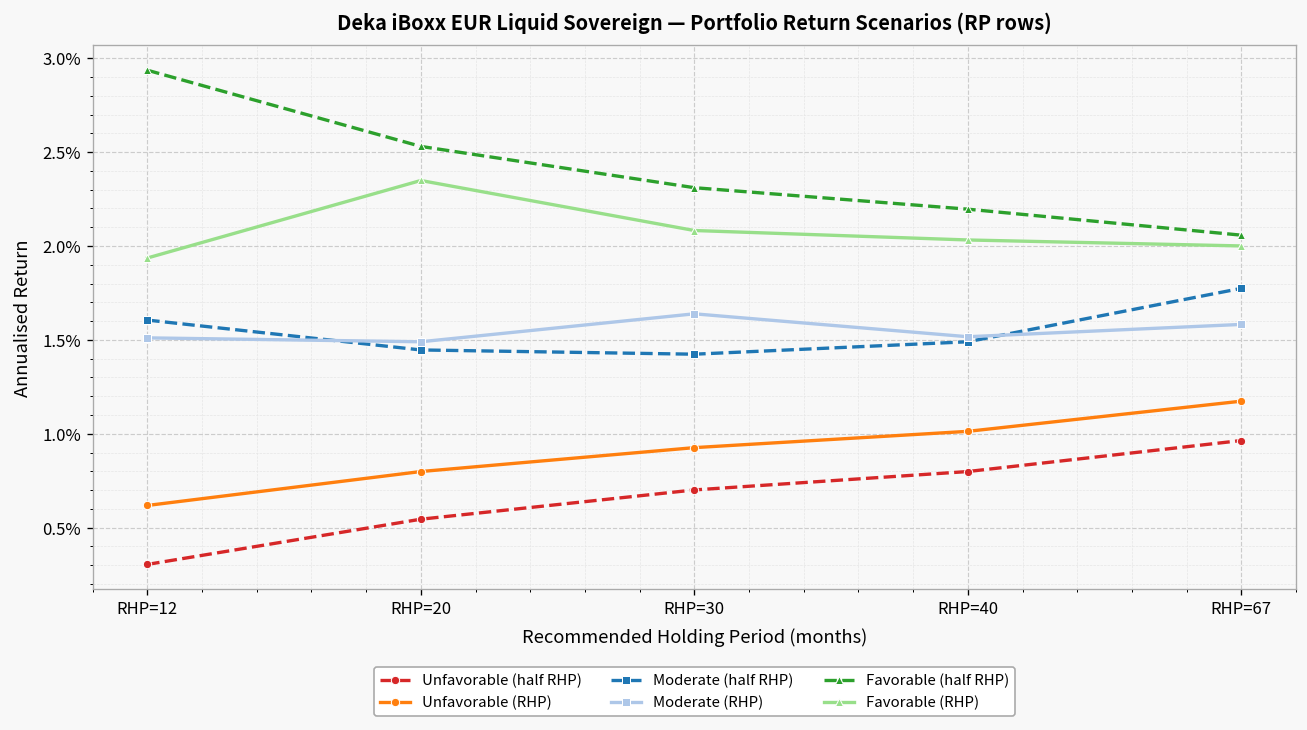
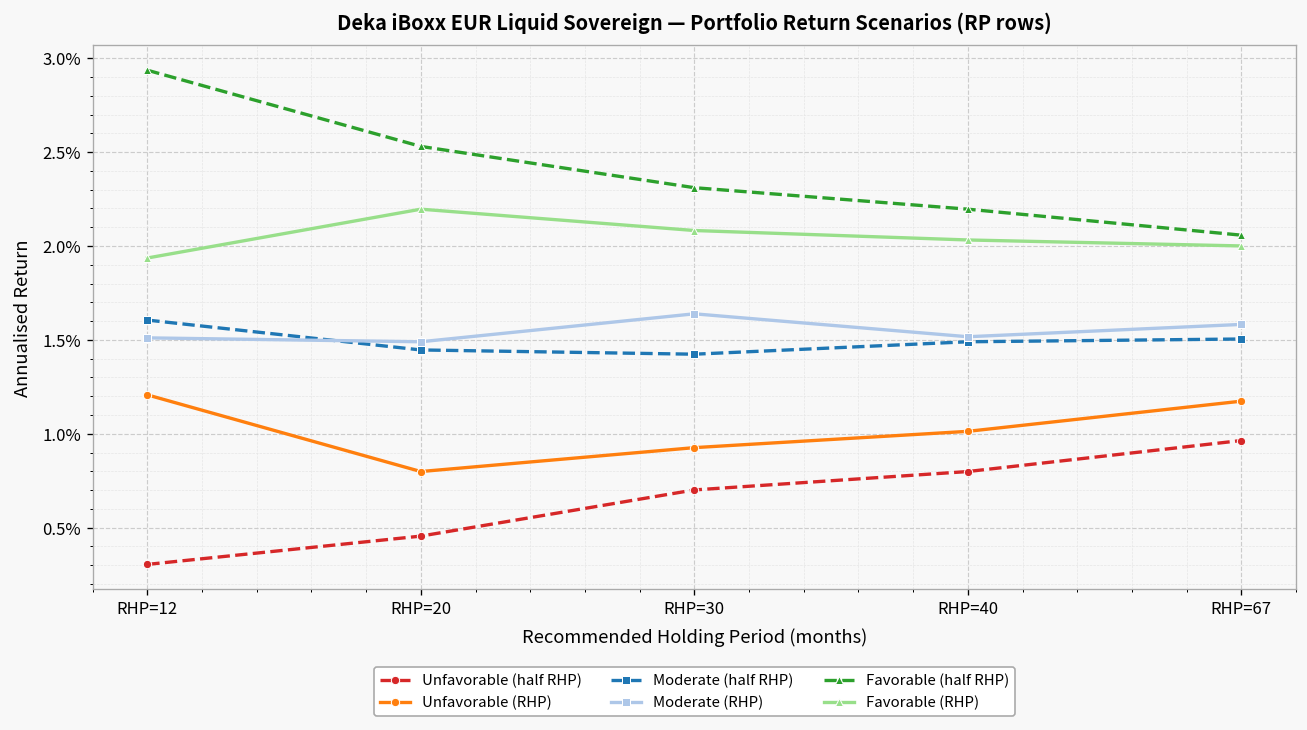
  {
    "Unfavorable (half RHP)": {
      "RHP=12": "0.30%",
-     "RHP=20": "0.55%",
+     "RHP=20": "0.46%",
      "RHP=30": "0.70%",
      "RHP=40": "0.80%",
      "RHP=67": "0.96%"
    },
    "Unfavorable (RHP)": {
-     "RHP=12": "0.62%",
+     "RHP=12": "1.21%",
      "RHP=20": "0.80%",
      "RHP=30": "0.93%",
      "RHP=40": "1.01%",
      "RHP=67": "1.17%"
    },
    "Moderate (half RHP)": {
      "RHP=12": "1.61%",
      "RHP=20": "1.45%",
      "RHP=30": "1.42%",
      "RHP=40": "1.49%",
-     "RHP=67": "1.77%"
+     "RHP=67": "1.50%"
    },
    "Moderate (RHP)": {
      "RHP=12": "1.51%",
      "RHP=20": "1.49%",
      "RHP=30": "1.64%",
      "RHP=40": "1.52%",
      "RHP=67": "1.58%"
    },
    "Favorable (half RHP)": {
      "RHP=12": "2.94%",
      "RHP=20": "2.53%",
      "RHP=30": "2.31%",
      "RHP=40": "2.20%",
      "RHP=67": "2.06%"
    },
    "Favorable (RHP)": {
      "RHP=12": "1.94%",
-     "RHP=20": "2.35%",
+     "RHP=20": "2.20%",
      "RHP=30": "2.08%",
      "RHP=40": "2.03%",
      "RHP=67": "2.00%"
    }
  }
